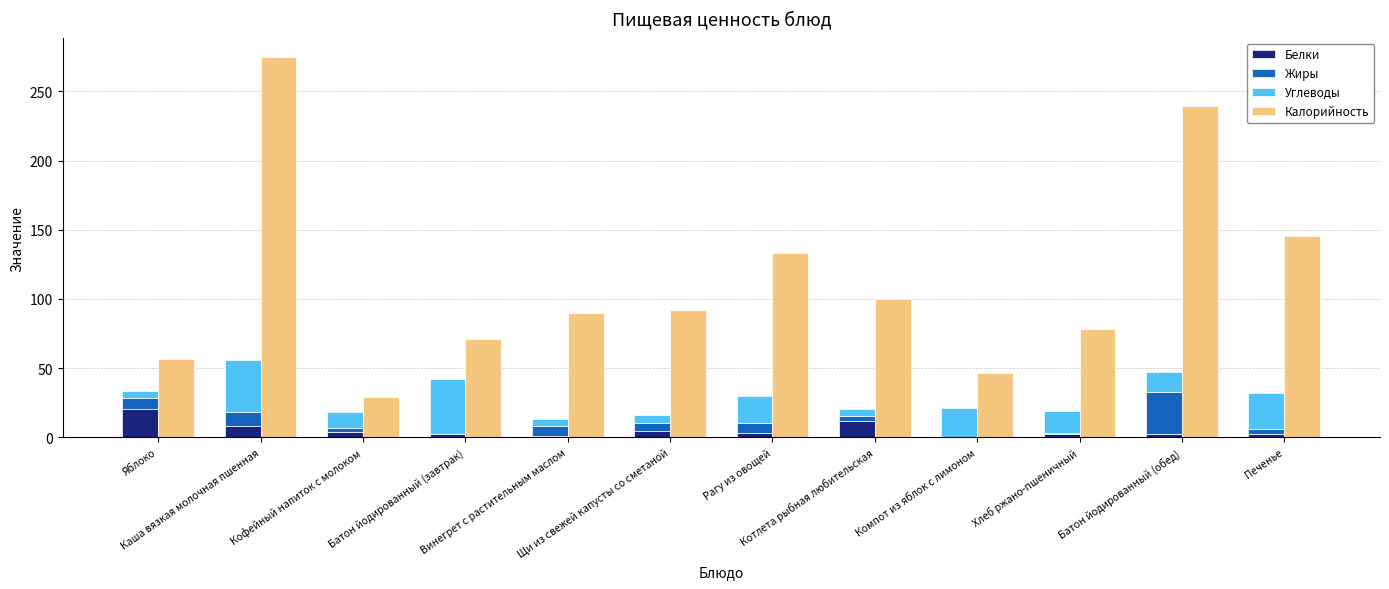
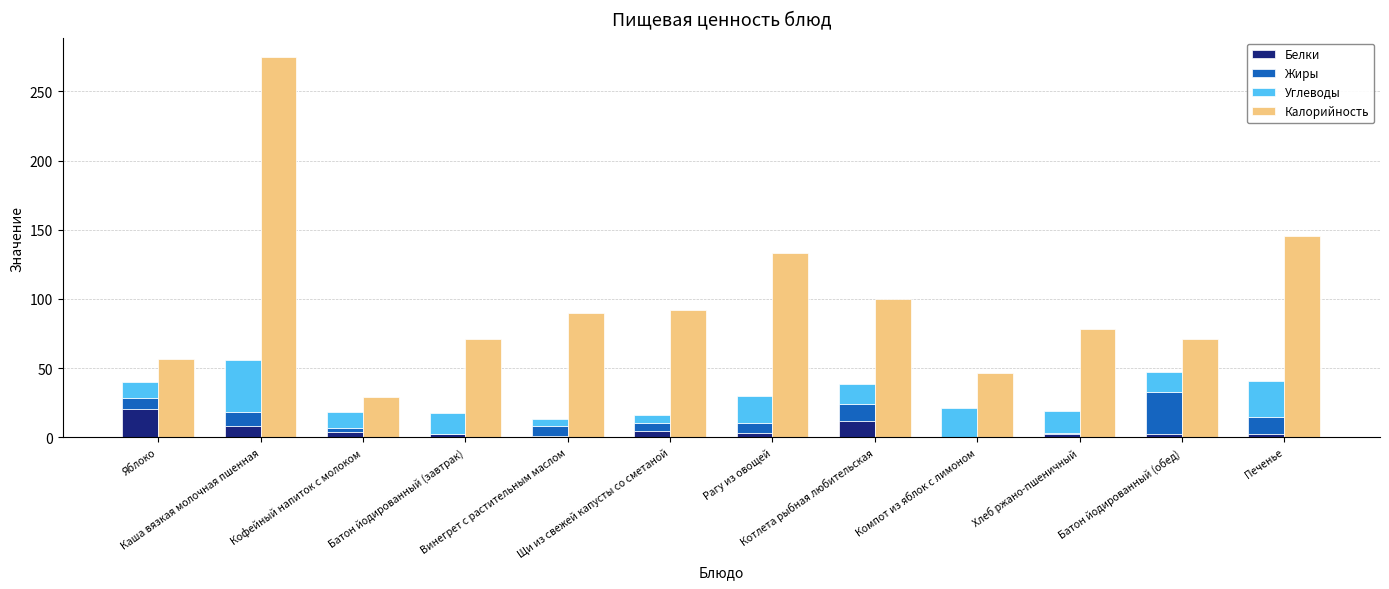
  {
    "Белки": {
      "Яблоко": 20,
      "Каша вязкая молочная пшенная": 8,
      "Кофейный напиток с молоком": 4,
      "Батон йодированный (завтрак)": 2,
      "Щи из свежей капусты со сметаной": 5,
      "Рагу из овощей": 3,
      "Котлета рыбная любительская": 12,
      "Хлеб ржано-пшеничный": 3,
      "Батон йодированный (обед)": 2,
      "Печенье": 3
    },
    "Жиры": {
      "Яблоко": 8,
      "Каша вязкая молочная пшенная": 10,
      "Кофейный напиток с молоком": 3,
      "Винегрет с растительным маслом": 7,
      "Щи из свежей капусты со сметаной": 6,
      "Рагу из овощей": 8,
-     "Котлета рыбная любительская": 4,
+     "Котлета рыбная любительская": 13,
      "Батон йодированный (обед)": 30,
-     "Печенье": 3
+     "Печенье": 12
    },
    "Углеводы": {
-     "Яблоко": 5,
+     "Яблоко": 12,
      "Каша вязкая молочная пшенная": 38,
      "Кофейный напиток с молоком": 11,
-     "Батон йодированный (завтрак)": 39,
+     "Батон йодированный (завтрак)": 15,
      "Винегрет с растительным маслом": 5,
      "Щи из свежей капусты со сметаной": 6,
      "Рагу из овощей": 20,
-     "Котлета рыбная любительская": 6,
+     "Котлета рыбная любительская": 14,
      "Компот из яблок с лимоном": 21,
      "Хлеб ржано-пшеничный": 16,
      "Батон йодированный (обед)": 15,
      "Печенье": 26
    },
    "Калорийность": {
      "Яблоко": 56,
      "Каша вязкая молочная пшенная": 275,
      "Кофейный напиток с молоком": 29,
      "Батон йодированный (завтрак)": 71,
      "Винегрет с растительным маслом": 90,
      "Щи из свежей капусты со сметаной": 92,
      "Рагу из овощей": 133,
      "Котлета рыбная любительская": 100,
      "Компот из яблок с лимоном": 47,
      "Хлеб ржано-пшеничный": 78,
-     "Батон йодированный (обед)": 240,
+     "Батон йодированный (обед)": 71,
      "Печенье": 145
    }
  }
